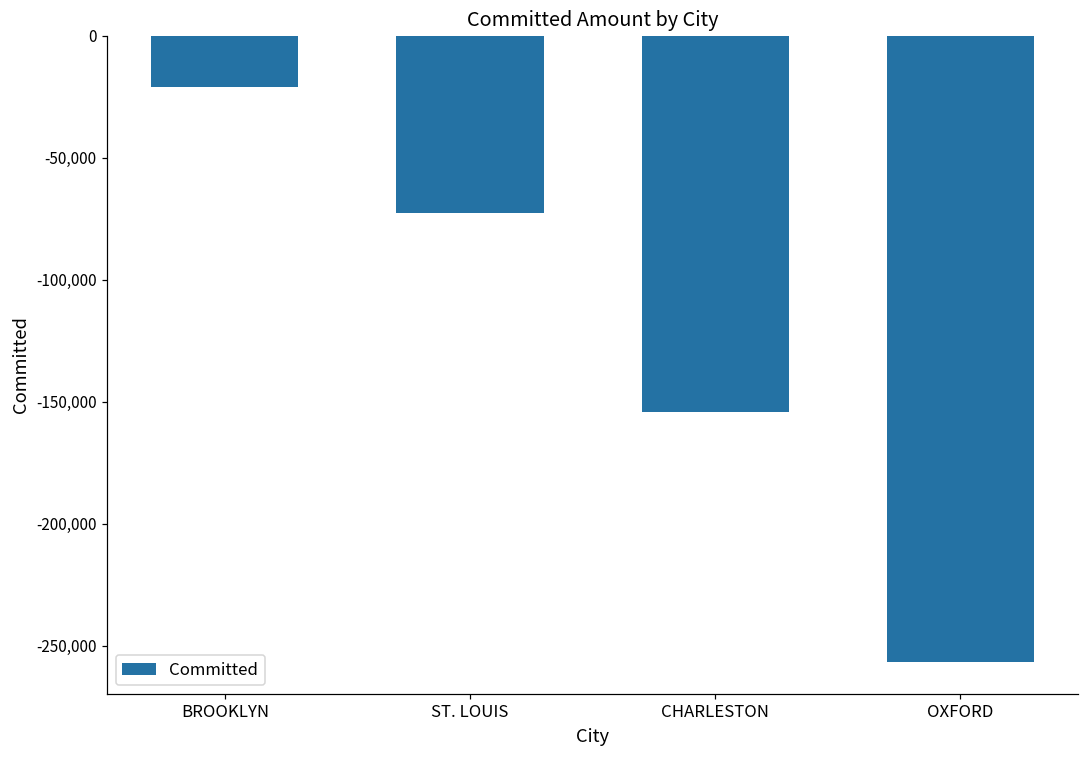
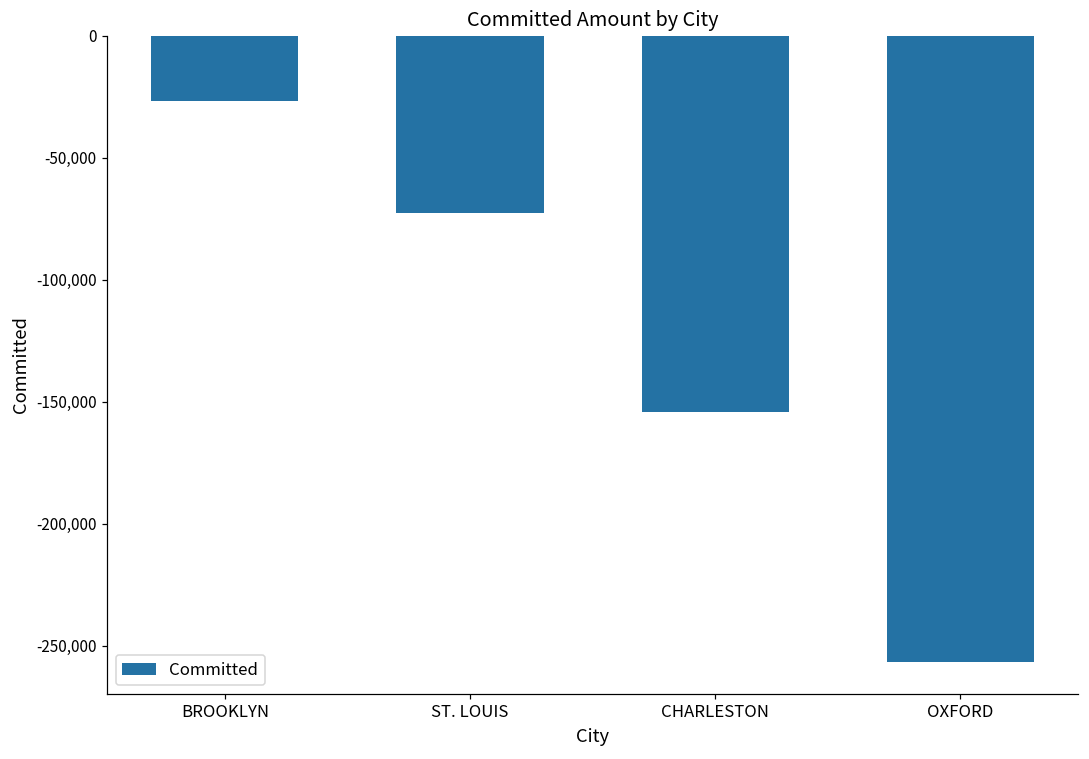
  {
-   "BROOKLYN": "-21,000",
+   "BROOKLYN": "-27,000",
    "ST. LOUIS": "-73,000",
    "CHARLESTON": "-154,000",
    "OXFORD": "-257,000"
  }
